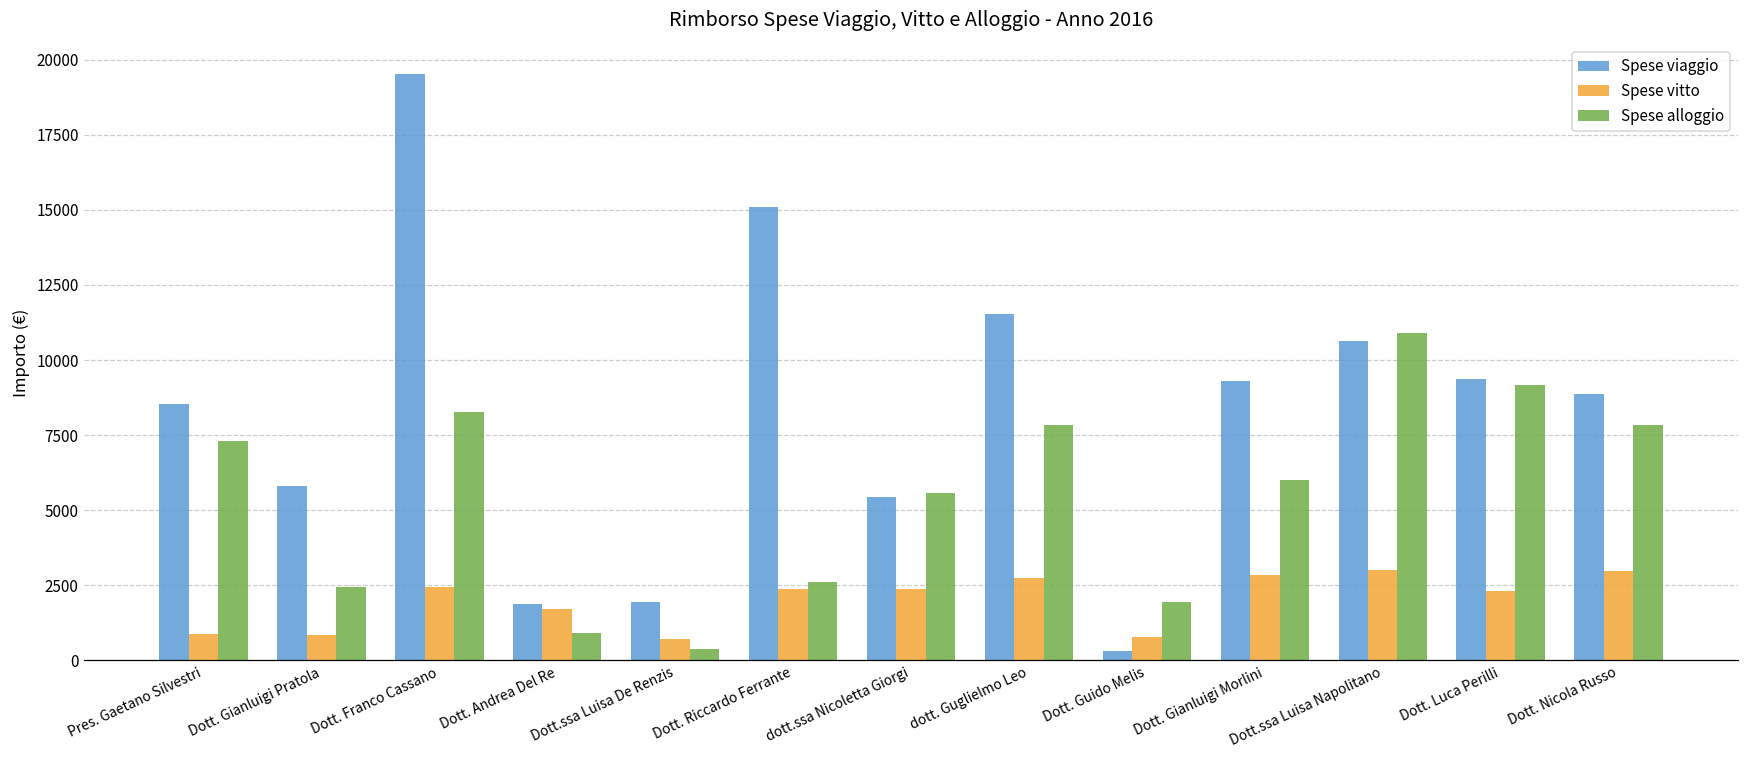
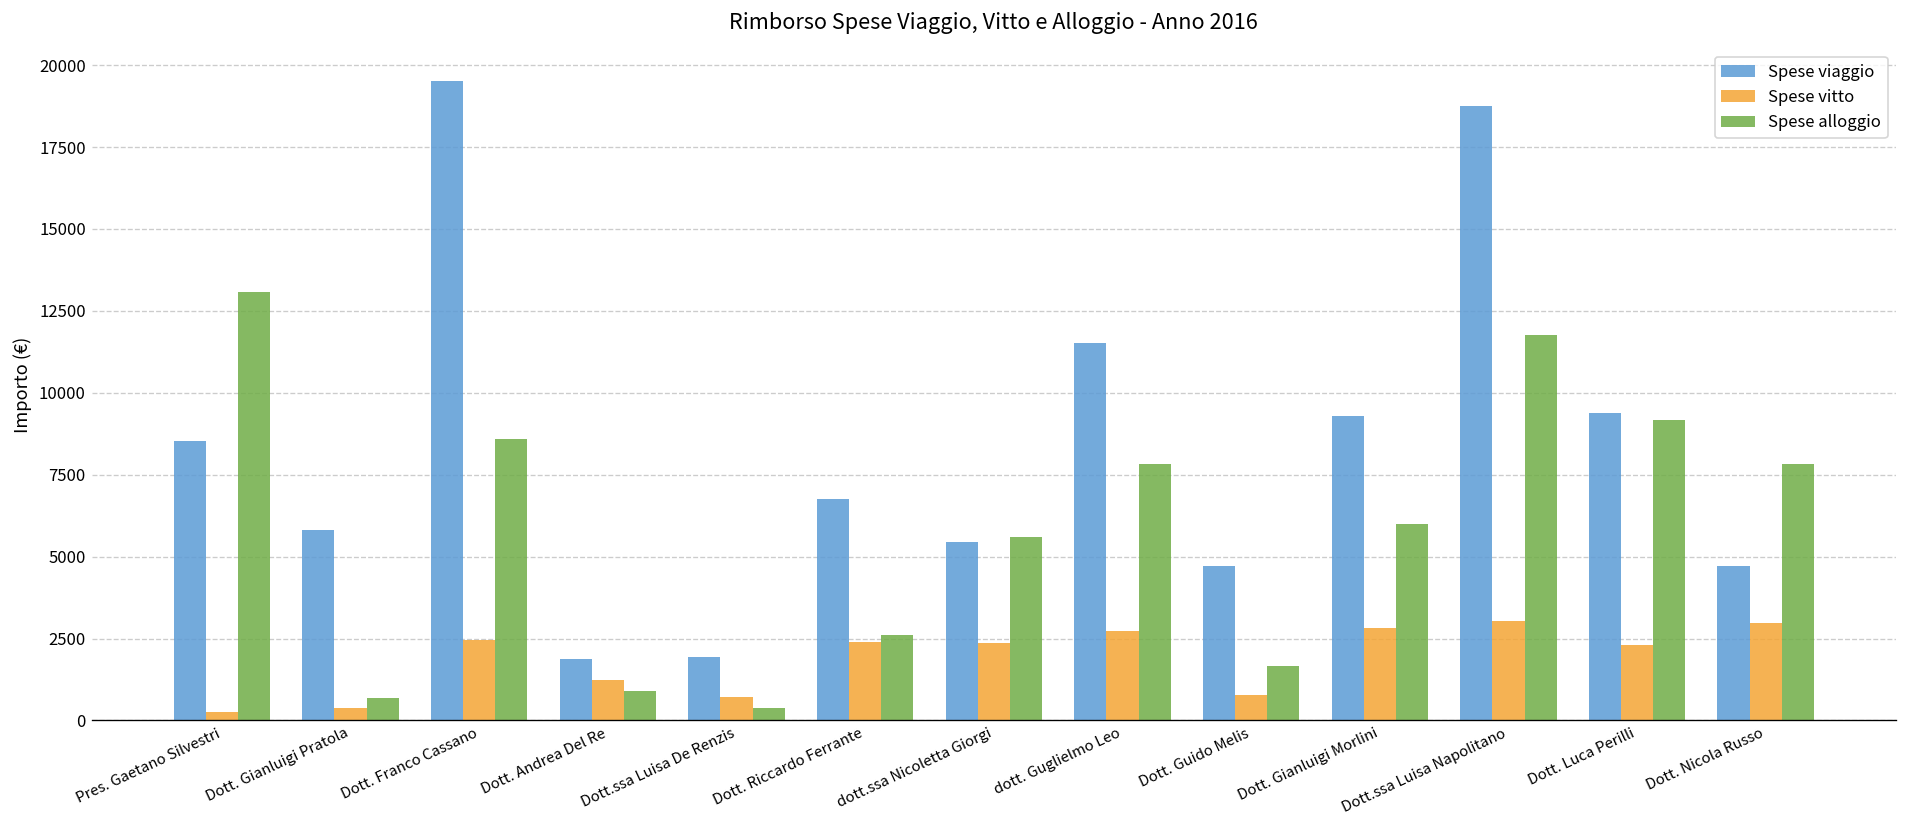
  {
    "Spese viaggio": {
      "Pres. Gaetano Silvestri": 8500,
      "Dott. Gianluigi Pratola": 5800,
      "Dott. Franco Cassano": 19500,
      "Dott. Andrea Del Re": 1900,
      "Dott.ssa Luisa De Renzis": 2000,
-     "Dott. Riccardo Ferrante": 15100,
+     "Dott. Riccardo Ferrante": 6800,
      "dott.ssa Nicoletta Giorgi": 5400,
      "dott. Guglielmo Leo": 11500,
-     "Dott. Guido Melis": 300,
+     "Dott. Guido Melis": 4700,
      "Dott. Gianluigi Morlini": 9300,
-     "Dott.ssa Luisa Napolitano": 10600,
+     "Dott.ssa Luisa Napolitano": 18800,
      "Dott. Luca Perilli": 9400,
-     "Dott. Nicola Russo": 8900
+     "Dott. Nicola Russo": 4700
    },
    "Spese vitto": {
-     "Pres. Gaetano Silvestri": 900,
-     "Dott. Gianluigi Pratola": 900,
+     "Pres. Gaetano Silvestri": 300,
+     "Dott. Gianluigi Pratola": 400,
      "Dott. Franco Cassano": 2400,
-     "Dott. Andrea Del Re": 1700,
+     "Dott. Andrea Del Re": 1200,
      "Dott.ssa Luisa De Renzis": 700,
      "Dott. Riccardo Ferrante": 2400,
      "dott.ssa Nicoletta Giorgi": 2400,
      "dott. Guglielmo Leo": 2700,
      "Dott. Guido Melis": 800,
      "Dott. Gianluigi Morlini": 2800,
      "Dott.ssa Luisa Napolitano": 3000,
      "Dott. Luca Perilli": 2300,
      "Dott. Nicola Russo": 3000
    },
    "Spese alloggio": {
-     "Pres. Gaetano Silvestri": 7300,
-     "Dott. Gianluigi Pratola": 2400,
-     "Dott. Franco Cassano": 8300,
+     "Pres. Gaetano Silvestri": 13100,
+     "Dott. Gianluigi Pratola": 700,
+     "Dott. Franco Cassano": 8600,
      "Dott. Andrea Del Re": 900,
      "Dott.ssa Luisa De Renzis": 400,
      "Dott. Riccardo Ferrante": 2600,
      "dott.ssa Nicoletta Giorgi": 5600,
      "dott. Guglielmo Leo": 7800,
-     "Dott. Guido Melis": 2000,
+     "Dott. Guido Melis": 1700,
      "Dott. Gianluigi Morlini": 6000,
-     "Dott.ssa Luisa Napolitano": 10900,
+     "Dott.ssa Luisa Napolitano": 11800,
      "Dott. Luca Perilli": 9200,
      "Dott. Nicola Russo": 7800
    }
  }
